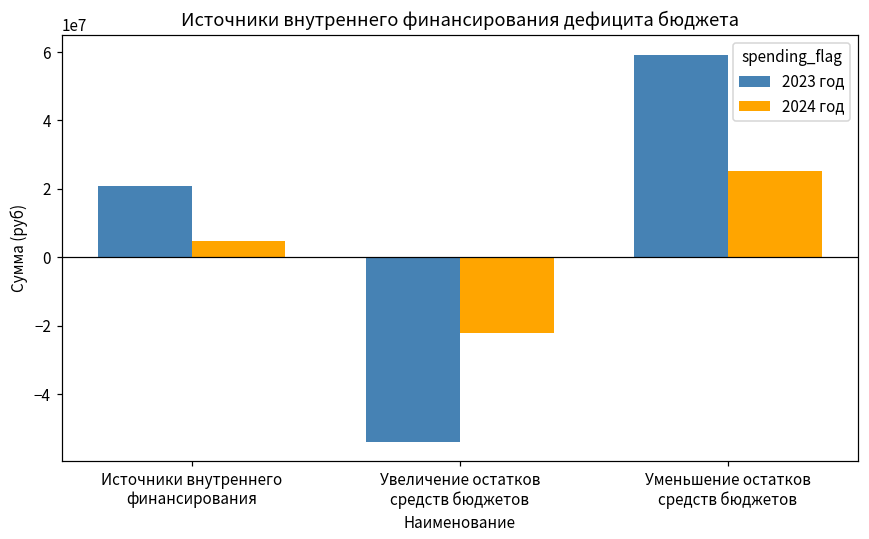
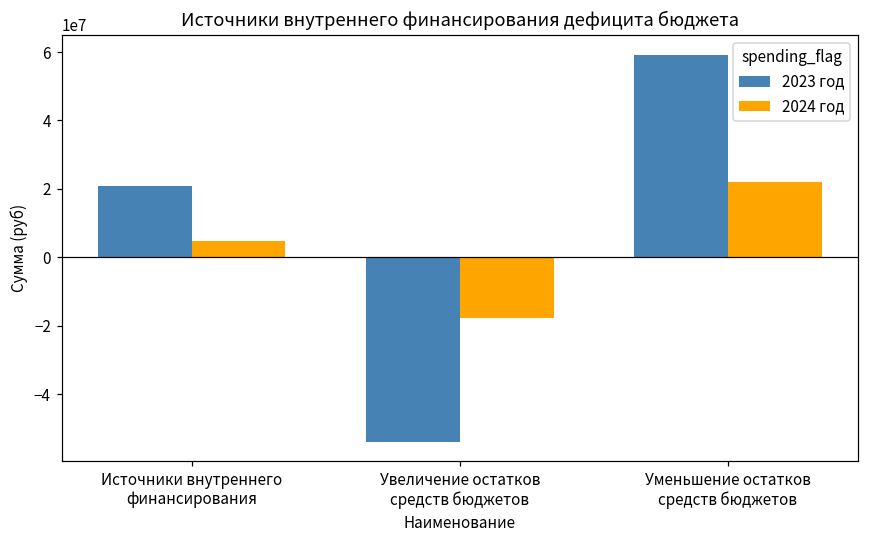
  {
    "2023 год": {
      "Источники внутреннего финансирования": 21000000,
      "Увеличение остатков средств бюджетов": -54000000,
      "Уменьшение остатков средств бюджетов": 59000000
    },
    "2024 год": {
      "Источники внутреннего финансирования": 5000000,
-     "Увеличение остатков средств бюджетов": -22000000,
-     "Уменьшение остатков средств бюджетов": 25000000
+     "Увеличение остатков средств бюджетов": -18000000,
+     "Уменьшение остатков средств бюджетов": 22000000
    }
  }
